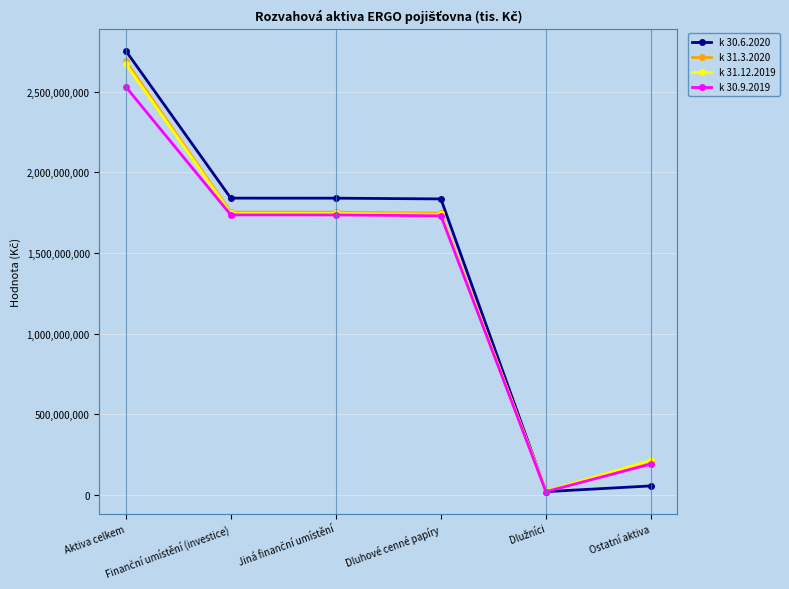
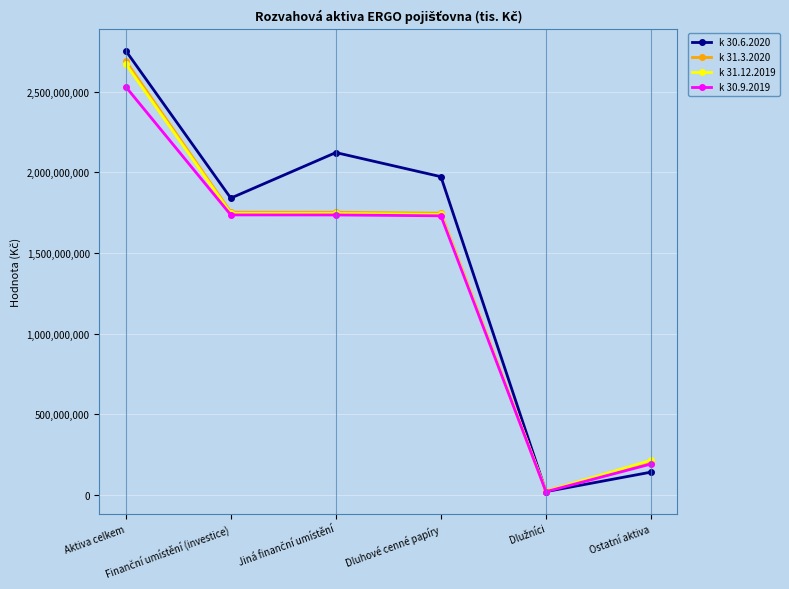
  {
    "k 30.6.2020": {
      "Aktiva celkem": "2,750,000,000",
      "Finanční umístění (investice)": "1,840,000,000",
-     "Jiná finanční umístění": "1,840,000,000",
-     "Dluhové cenné papíry": "1,830,000,000",
-     "Ostatní aktiva": "60,000,000"
+     "Jiná finanční umístění": "2,120,000,000",
+     "Dluhové cenné papíry": "1,970,000,000",
+     "Ostatní aktiva": "140,000,000"
    },
    "k 31.3.2020": {
      "Aktiva celkem": "2,690,000,000"
    },
    "k 31.12.2019": {
      "Aktiva celkem": "2,670,000,000"
    },
    "k 30.9.2019": {
      "Aktiva celkem": "2,530,000,000",
      "Ostatní aktiva": "190,000,000"
    }
  }
